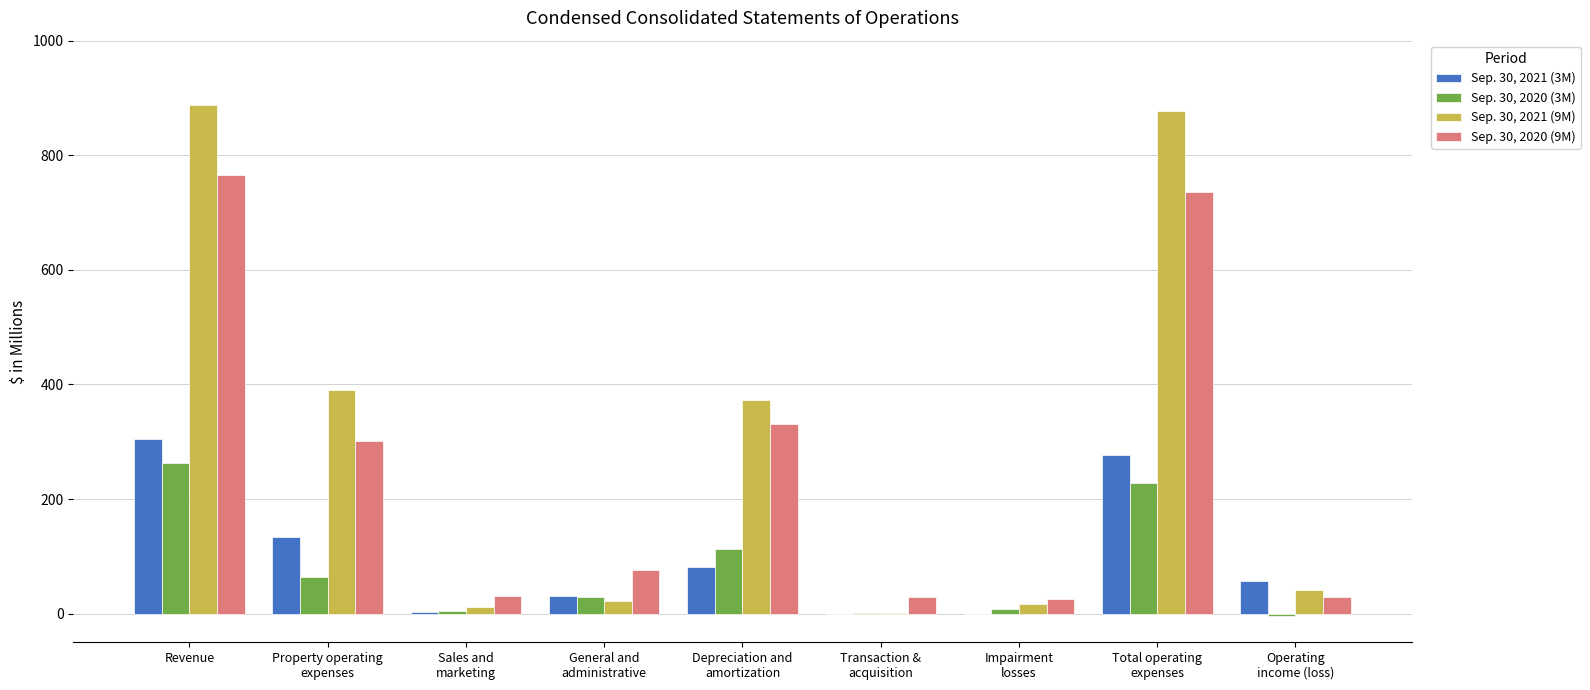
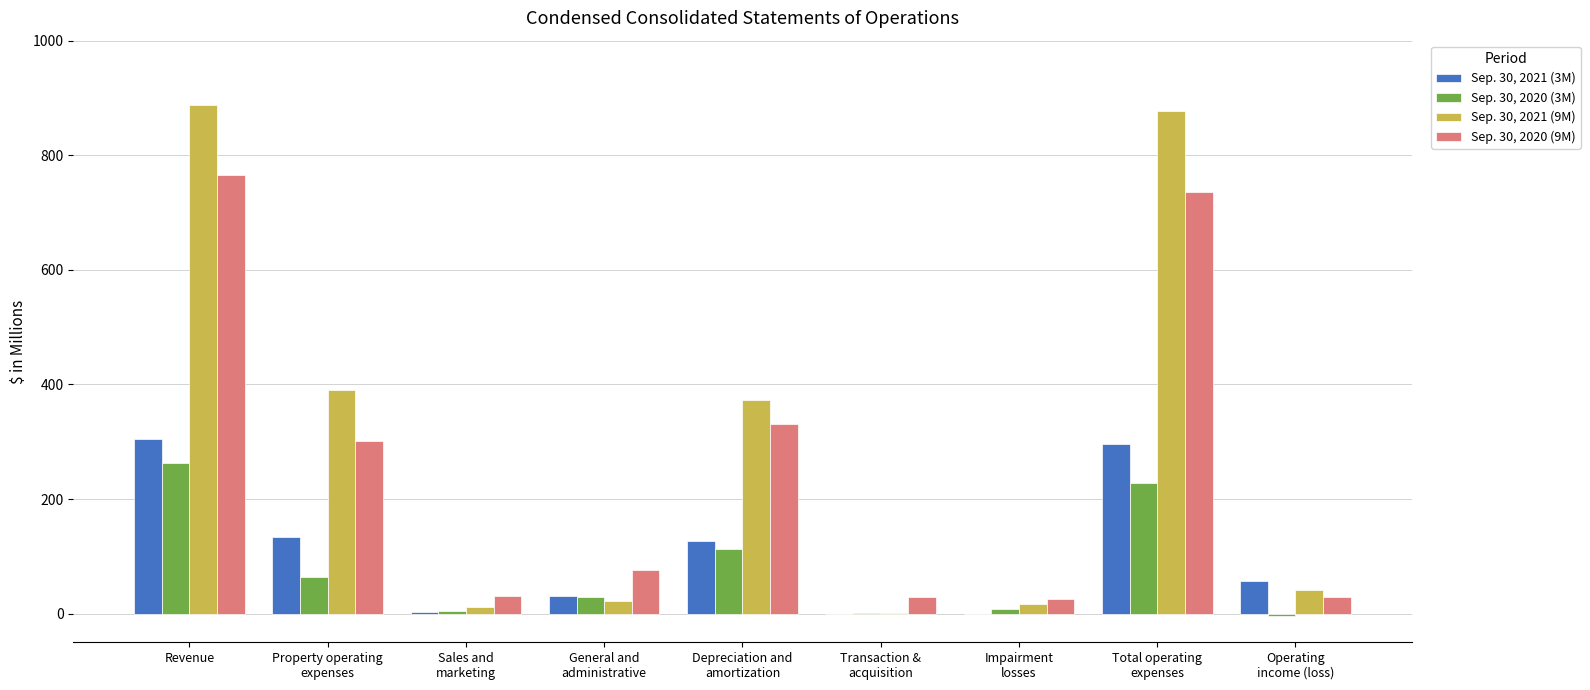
  {
    "Sep. 30, 2021 (3M)": {
      "Revenue": 300,
      "Property operating expenses": 130,
      "General and administrative": 30,
-     "Depreciation and amortization": 80,
-     "Total operating expenses": 280,
+     "Depreciation and amortization": 130,
+     "Total operating expenses": 300,
      "Operating income (loss)": 60
    },
    "Sep. 30, 2020 (3M)": {
      "Revenue": 260,
      "Property operating expenses": 60,
      "Sales and marketing": 0,
      "General and administrative": 30,
      "Depreciation and amortization": 110,
      "Impairment losses": 10,
      "Total operating expenses": 230,
      "Operating income (loss)": 0
    },
    "Sep. 30, 2021 (9M)": {
      "Revenue": 890,
      "Property operating expenses": 390,
      "Sales and marketing": 10,
      "General and administrative": 20,
      "Depreciation and amortization": 370,
      "Impairment losses": 20,
      "Total operating expenses": 880,
      "Operating income (loss)": 40
    },
    "Sep. 30, 2020 (9M)": {
      "Revenue": 770,
      "Property operating expenses": 300,
      "Sales and marketing": 30,
      "General and administrative": 80,
      "Depreciation and amortization": 330,
      "Transaction & acquisition": 30,
      "Impairment losses": 30,
      "Total operating expenses": 740,
      "Operating income (loss)": 30
    }
  }
